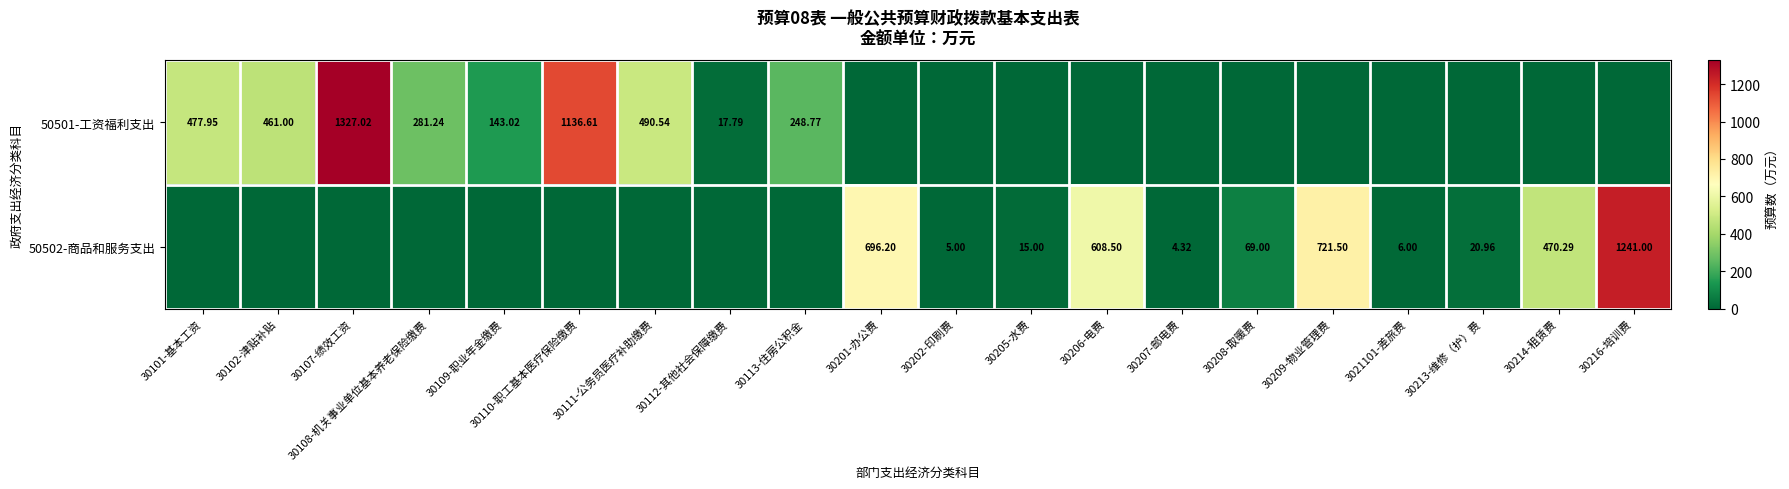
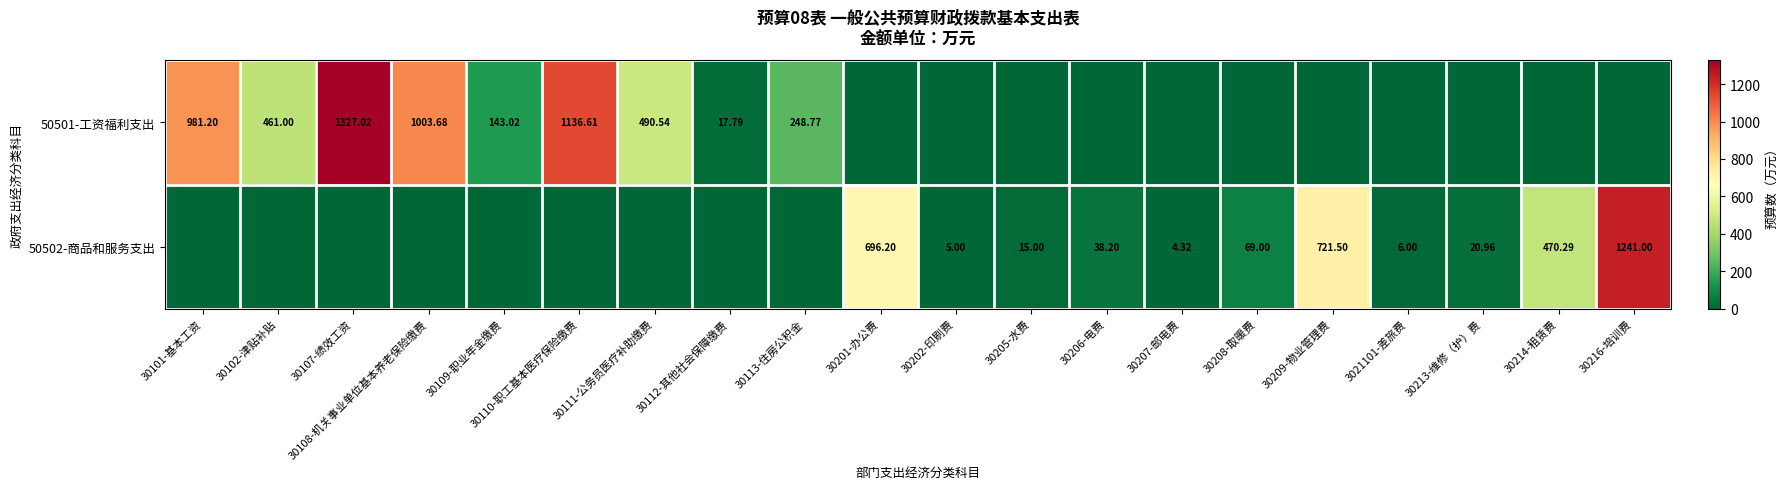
  {
    "50501-工资福利支出": {
-     "30101-基本工资": 477.95,
+     "30101-基本工资": 981.20,
      "30102-津贴补贴": 461.00,
      "30107-绩效工资": 1327.02,
-     "30108-机关事业单位基本养老保险缴费": 281.24,
+     "30108-机关事业单位基本养老保险缴费": 1003.68,
      "30109-职业年金缴费": 143.02,
      "30110-职工基本医疗保险缴费": 1136.61,
      "30111-公务员医疗补助缴费": 490.54,
      "30112-其他社会保障缴费": 17.79,
      "30113-住房公积金": 248.77
    },
    "50502-商品和服务支出": {
      "30201-办公费": 696.20,
      "30202-印刷费": 5.00,
      "30205-水费": 15.00,
-     "30206-电费": 608.50,
+     "30206-电费": 38.20,
      "30207-邮电费": 4.32,
      "30208-取暖费": 69.00,
      "30209-物业管理费": 721.50,
      "3021101-差旅费": 6.00,
      "30213-维修（护）费": 20.96,
      "30214-租赁费": 470.29,
      "30216-培训费": 1241.00
    }
  }
